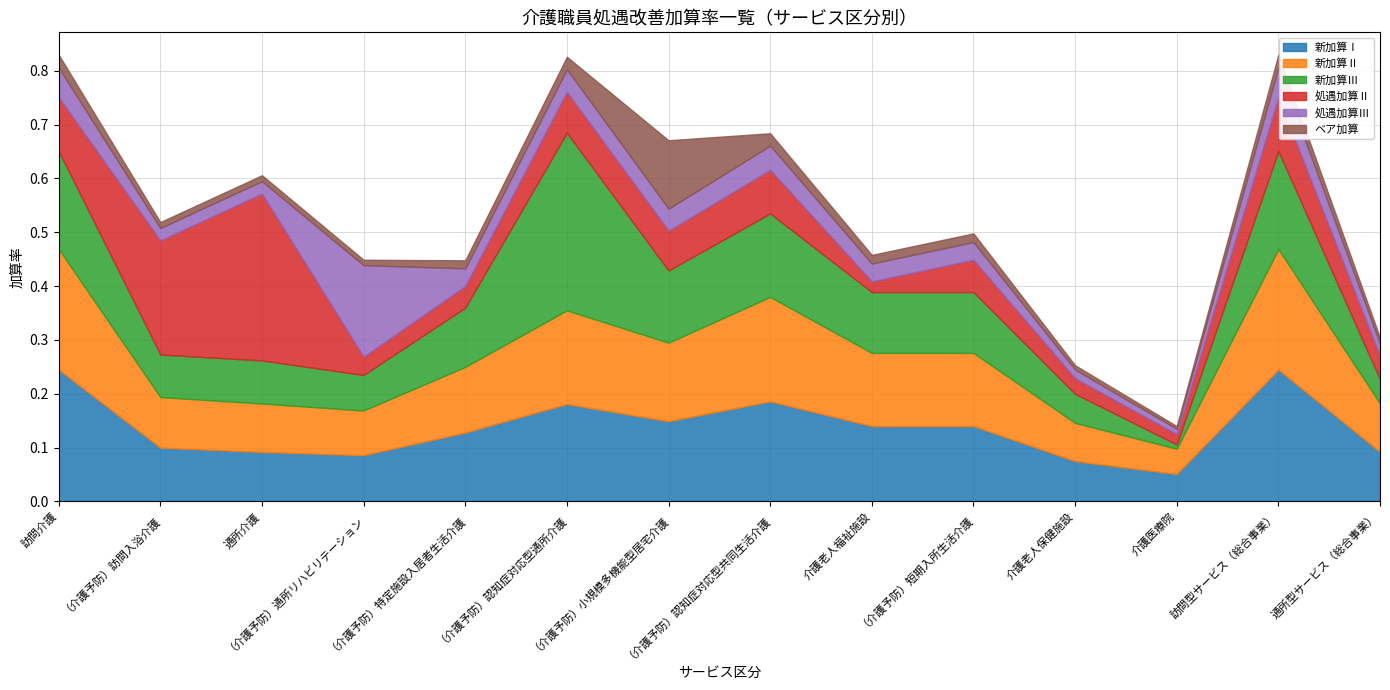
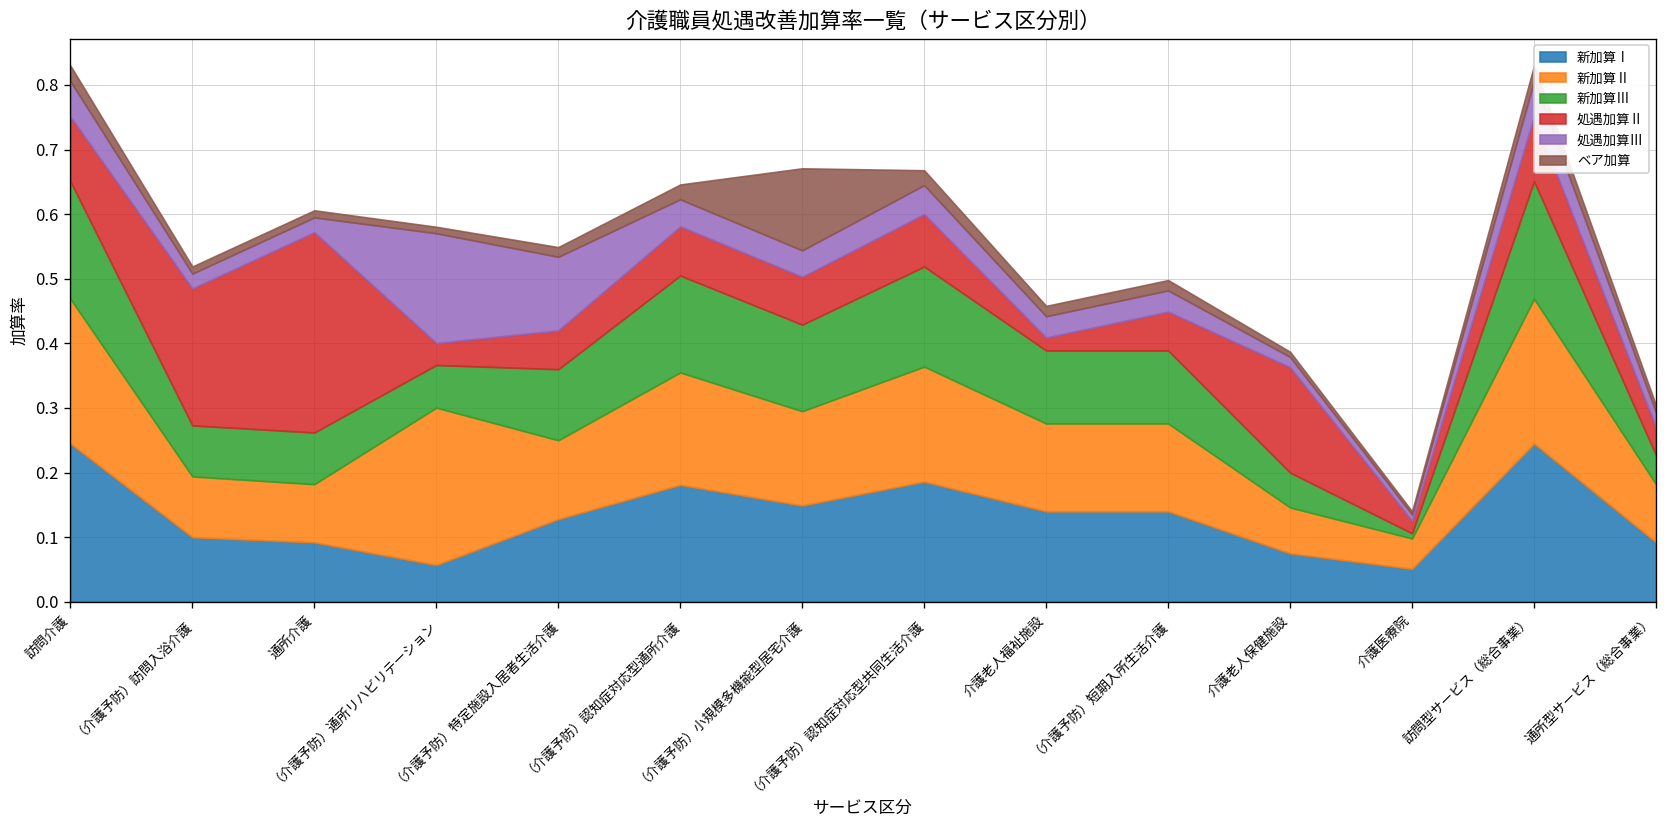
  {
    "新加算Ⅰ": {
      "訪問介護": 0.25,
      "（介護予防）訪問入浴介護": 0.10,
      "通所介護": 0.09,
-     "（介護予防）通所リハビリテーション": 0.09,
+     "（介護予防）通所リハビリテーション": 0.06,
      "（介護予防）特定施設入居者生活介護": 0.13,
      "（介護予防）認知症対応型通所介護": 0.18,
      "（介護予防）小規模多機能型居宅介護": 0.15,
      "（介護予防）認知症対応型共同生活介護": 0.19,
      "介護老人福祉施設": 0.14,
      "（介護予防）短期入所生活介護": 0.14,
      "介護老人保健施設": 0.08,
      "介護医療院": 0.05,
      "訪問型サービス（総合事業）": 0.25,
      "通所型サービス（総合事業）": 0.09
    },
    "新加算Ⅱ": {
      "訪問介護": 0.22,
      "（介護予防）訪問入浴介護": 0.09,
      "通所介護": 0.09,
-     "（介護予防）通所リハビリテーション": 0.08,
+     "（介護予防）通所リハビリテーション": 0.24,
      "（介護予防）特定施設入居者生活介護": 0.12,
      "（介護予防）認知症対応型通所介護": 0.17,
      "（介護予防）小規模多機能型居宅介護": 0.15,
-     "（介護予防）認知症対応型共同生活介護": 0.19,
+     "（介護予防）認知症対応型共同生活介護": 0.18,
      "介護老人福祉施設": 0.14,
      "（介護予防）短期入所生活介護": 0.14,
      "介護老人保健施設": 0.07,
      "介護医療院": 0.05,
      "訪問型サービス（総合事業）": 0.22,
      "通所型サービス（総合事業）": 0.09
    },
    "新加算Ⅲ": {
      "訪問介護": 0.18,
      "（介護予防）訪問入浴介護": 0.08,
      "通所介護": 0.08,
      "（介護予防）通所リハビリテーション": 0.07,
      "（介護予防）特定施設入居者生活介護": 0.11,
-     "（介護予防）認知症対応型通所介護": 0.33,
+     "（介護予防）認知症対応型通所介護": 0.15,
      "（介護予防）小規模多機能型居宅介護": 0.13,
      "（介護予防）認知症対応型共同生活介護": 0.16,
      "介護老人福祉施設": 0.11,
      "（介護予防）短期入所生活介護": 0.11,
      "介護老人保健施設": 0.05,
      "介護医療院": 0.01,
      "訪問型サービス（総合事業）": 0.18,
      "通所型サービス（総合事業）": 0.05
    },
    "処遇加算Ⅱ": {
      "訪問介護": 0.10,
      "（介護予防）訪問入浴介護": 0.21,
      "通所介護": 0.31,
      "（介護予防）通所リハビリテーション": 0.03,
-     "（介護予防）特定施設入居者生活介護": 0.04,
+     "（介護予防）特定施設入居者生活介護": 0.06,
      "（介護予防）認知症対応型通所介護": 0.08,
      "（介護予防）小規模多機能型居宅介護": 0.07,
      "（介護予防）認知症対応型共同生活介護": 0.08,
      "介護老人福祉施設": 0.02,
      "（介護予防）短期入所生活介護": 0.06,
-     "介護老人保健施設": 0.03,
+     "介護老人保健施設": 0.16,
      "介護医療院": 0.02,
      "訪問型サービス（総合事業）": 0.10,
      "通所型サービス（総合事業）": 0.04
    },
    "処遇加算Ⅲ": {
      "訪問介護": 0.06,
      "（介護予防）訪問入浴介護": 0.02,
      "通所介護": 0.02,
      "（介護予防）通所リハビリテーション": 0.17,
-     "（介護予防）特定施設入居者生活介護": 0.03,
+     "（介護予防）特定施設入居者生活介護": 0.11,
      "（介護予防）認知症対応型通所介護": 0.04,
      "（介護予防）小規模多機能型居宅介護": 0.04,
      "（介護予防）認知症対応型共同生活介護": 0.05,
      "介護老人福祉施設": 0.03,
      "（介護予防）短期入所生活介護": 0.03,
      "介護老人保健施設": 0.02,
      "介護医療院": 0.01,
      "訪問型サービス（総合事業）": 0.06,
      "通所型サービス（総合事業）": 0.02
    },
    "ベア加算": {
      "訪問介護": 0.02,
      "（介護予防）訪問入浴介護": 0.01,
      "通所介護": 0.01,
      "（介護予防）通所リハビリテーション": 0.01,
      "（介護予防）特定施設入居者生活介護": 0.02,
      "（介護予防）認知症対応型通所介護": 0.02,
      "（介護予防）小規模多機能型居宅介護": 0.13,
      "（介護予防）認知症対応型共同生活介護": 0.02,
      "介護老人福祉施設": 0.02,
      "（介護予防）短期入所生活介護": 0.02,
      "介護老人保健施設": 0.01,
      "介護医療院": 0.01,
      "訪問型サービス（総合事業）": 0.02,
      "通所型サービス（総合事業）": 0.01
    }
  }
